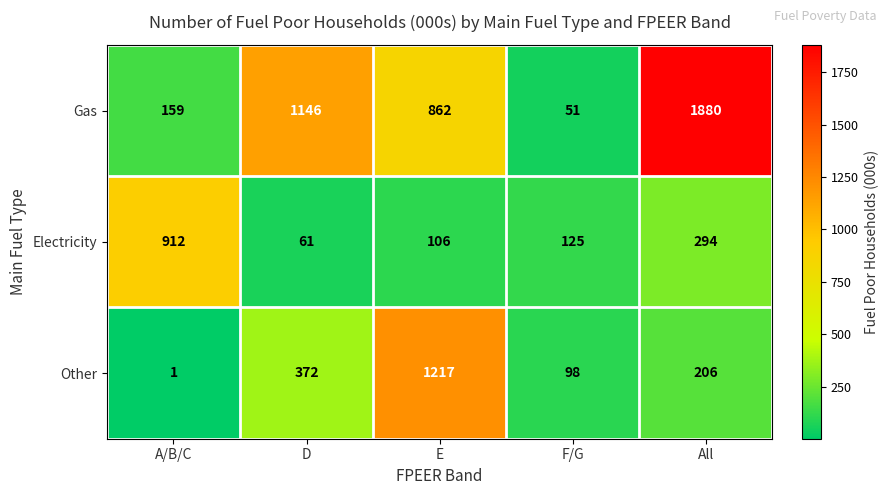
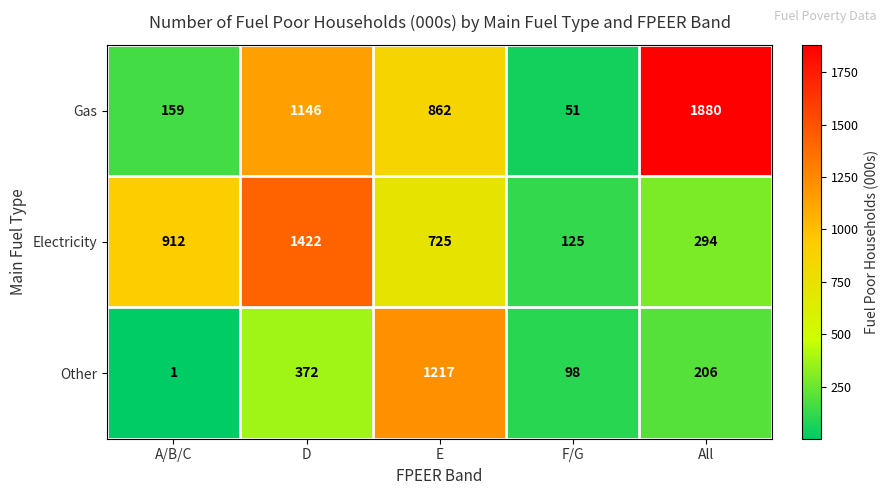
  {
    "Gas": {
      "A/B/C": 159,
      "D": 1146,
      "E": 862,
      "F/G": 51,
      "All": 1880
    },
    "Electricity": {
      "A/B/C": 912,
-     "D": 61,
-     "E": 106,
+     "D": 1422,
+     "E": 725,
      "F/G": 125,
      "All": 294
    },
    "Other": {
      "A/B/C": 1,
      "D": 372,
      "E": 1217,
      "F/G": 98,
      "All": 206
    }
  }
